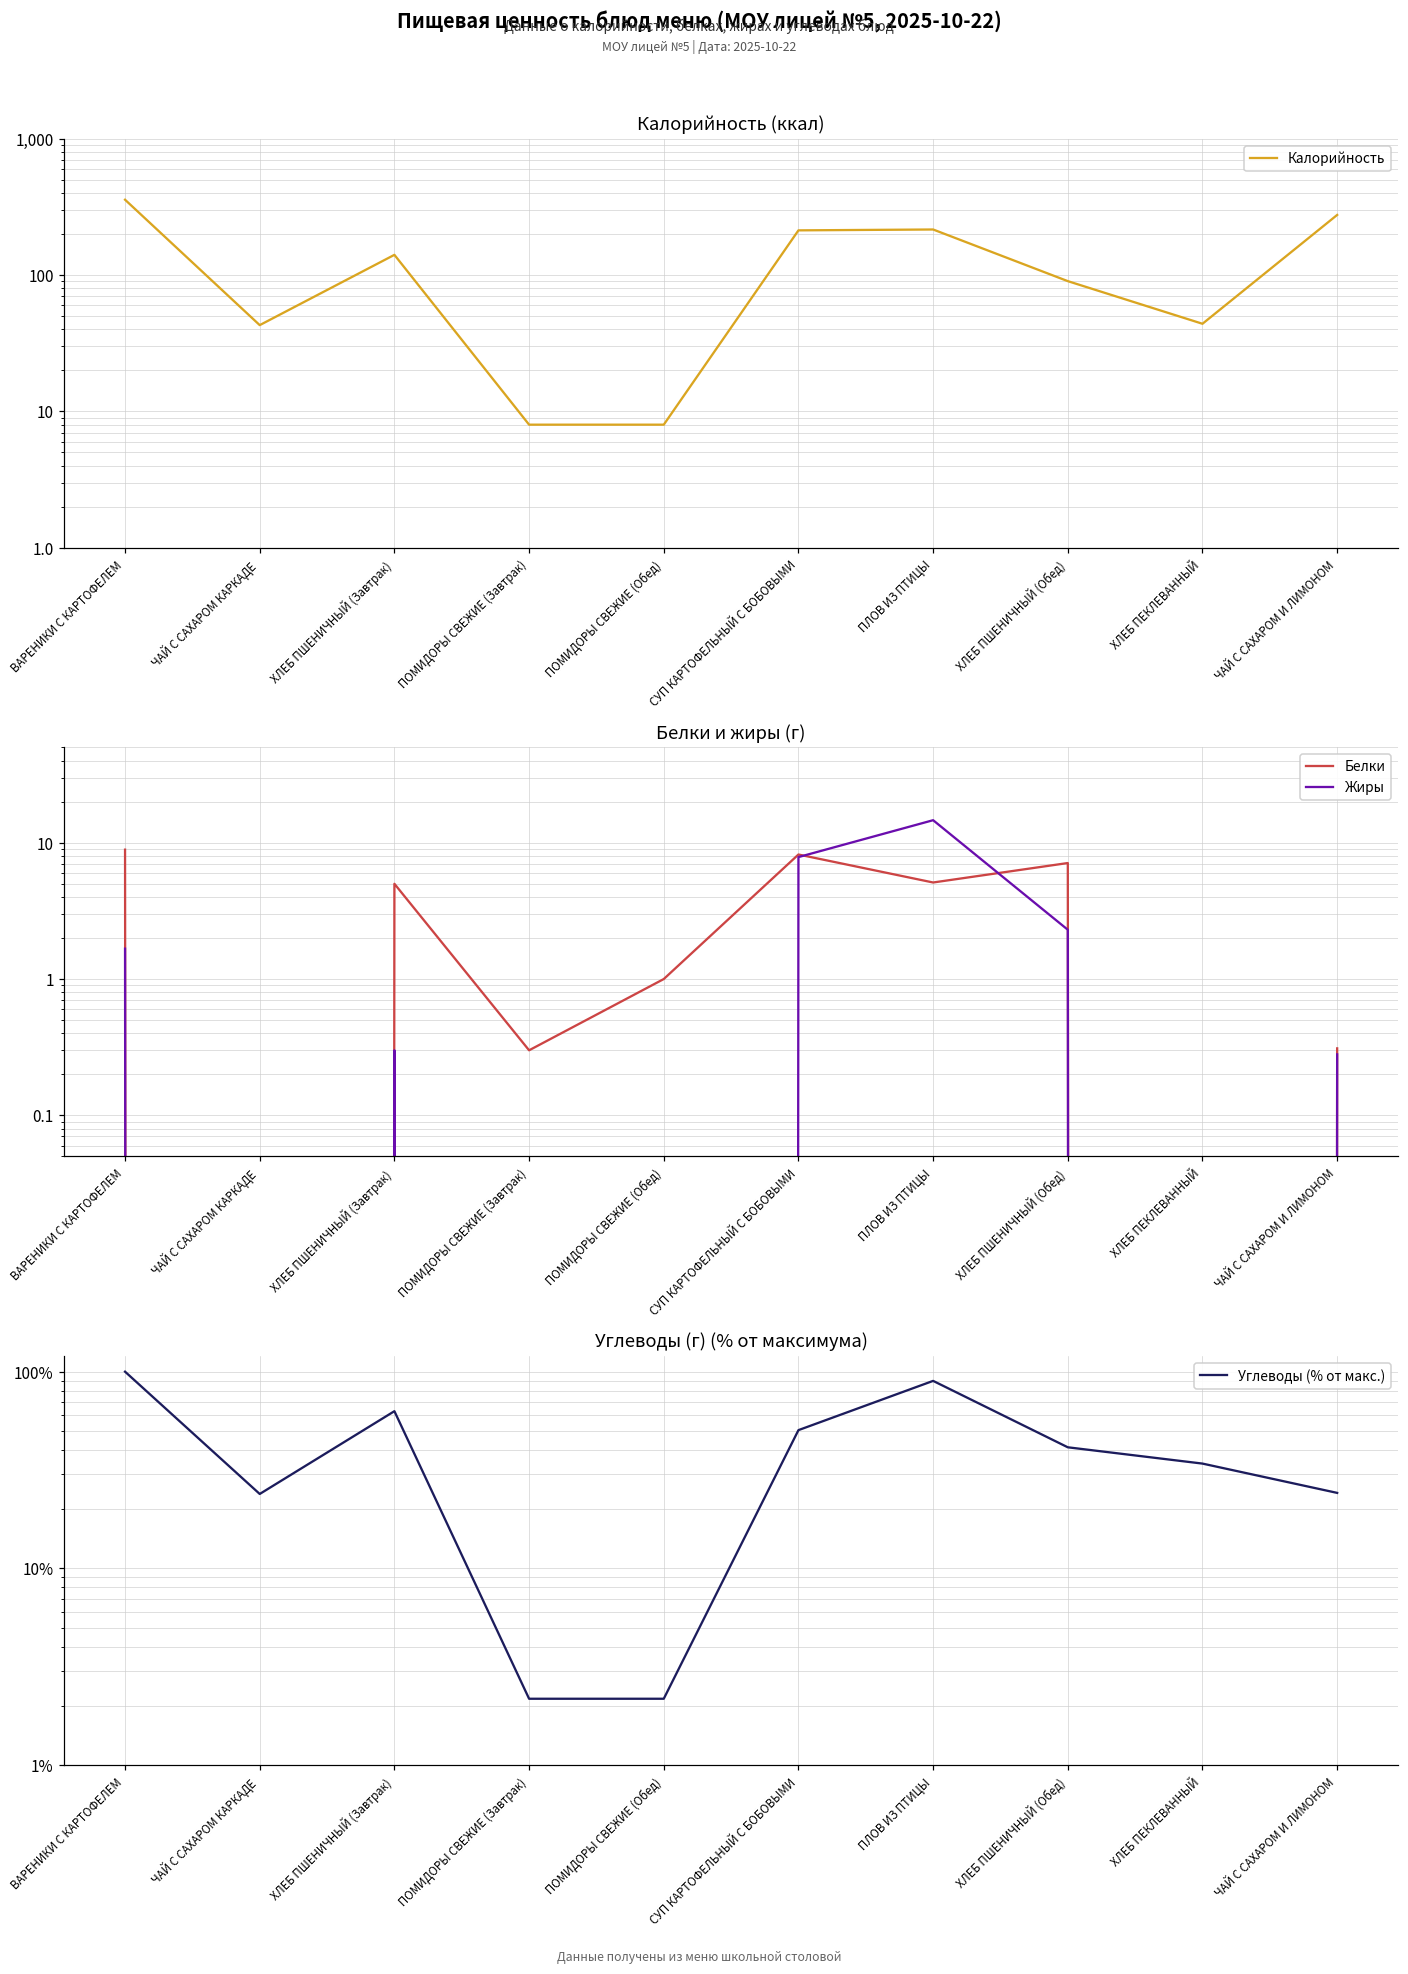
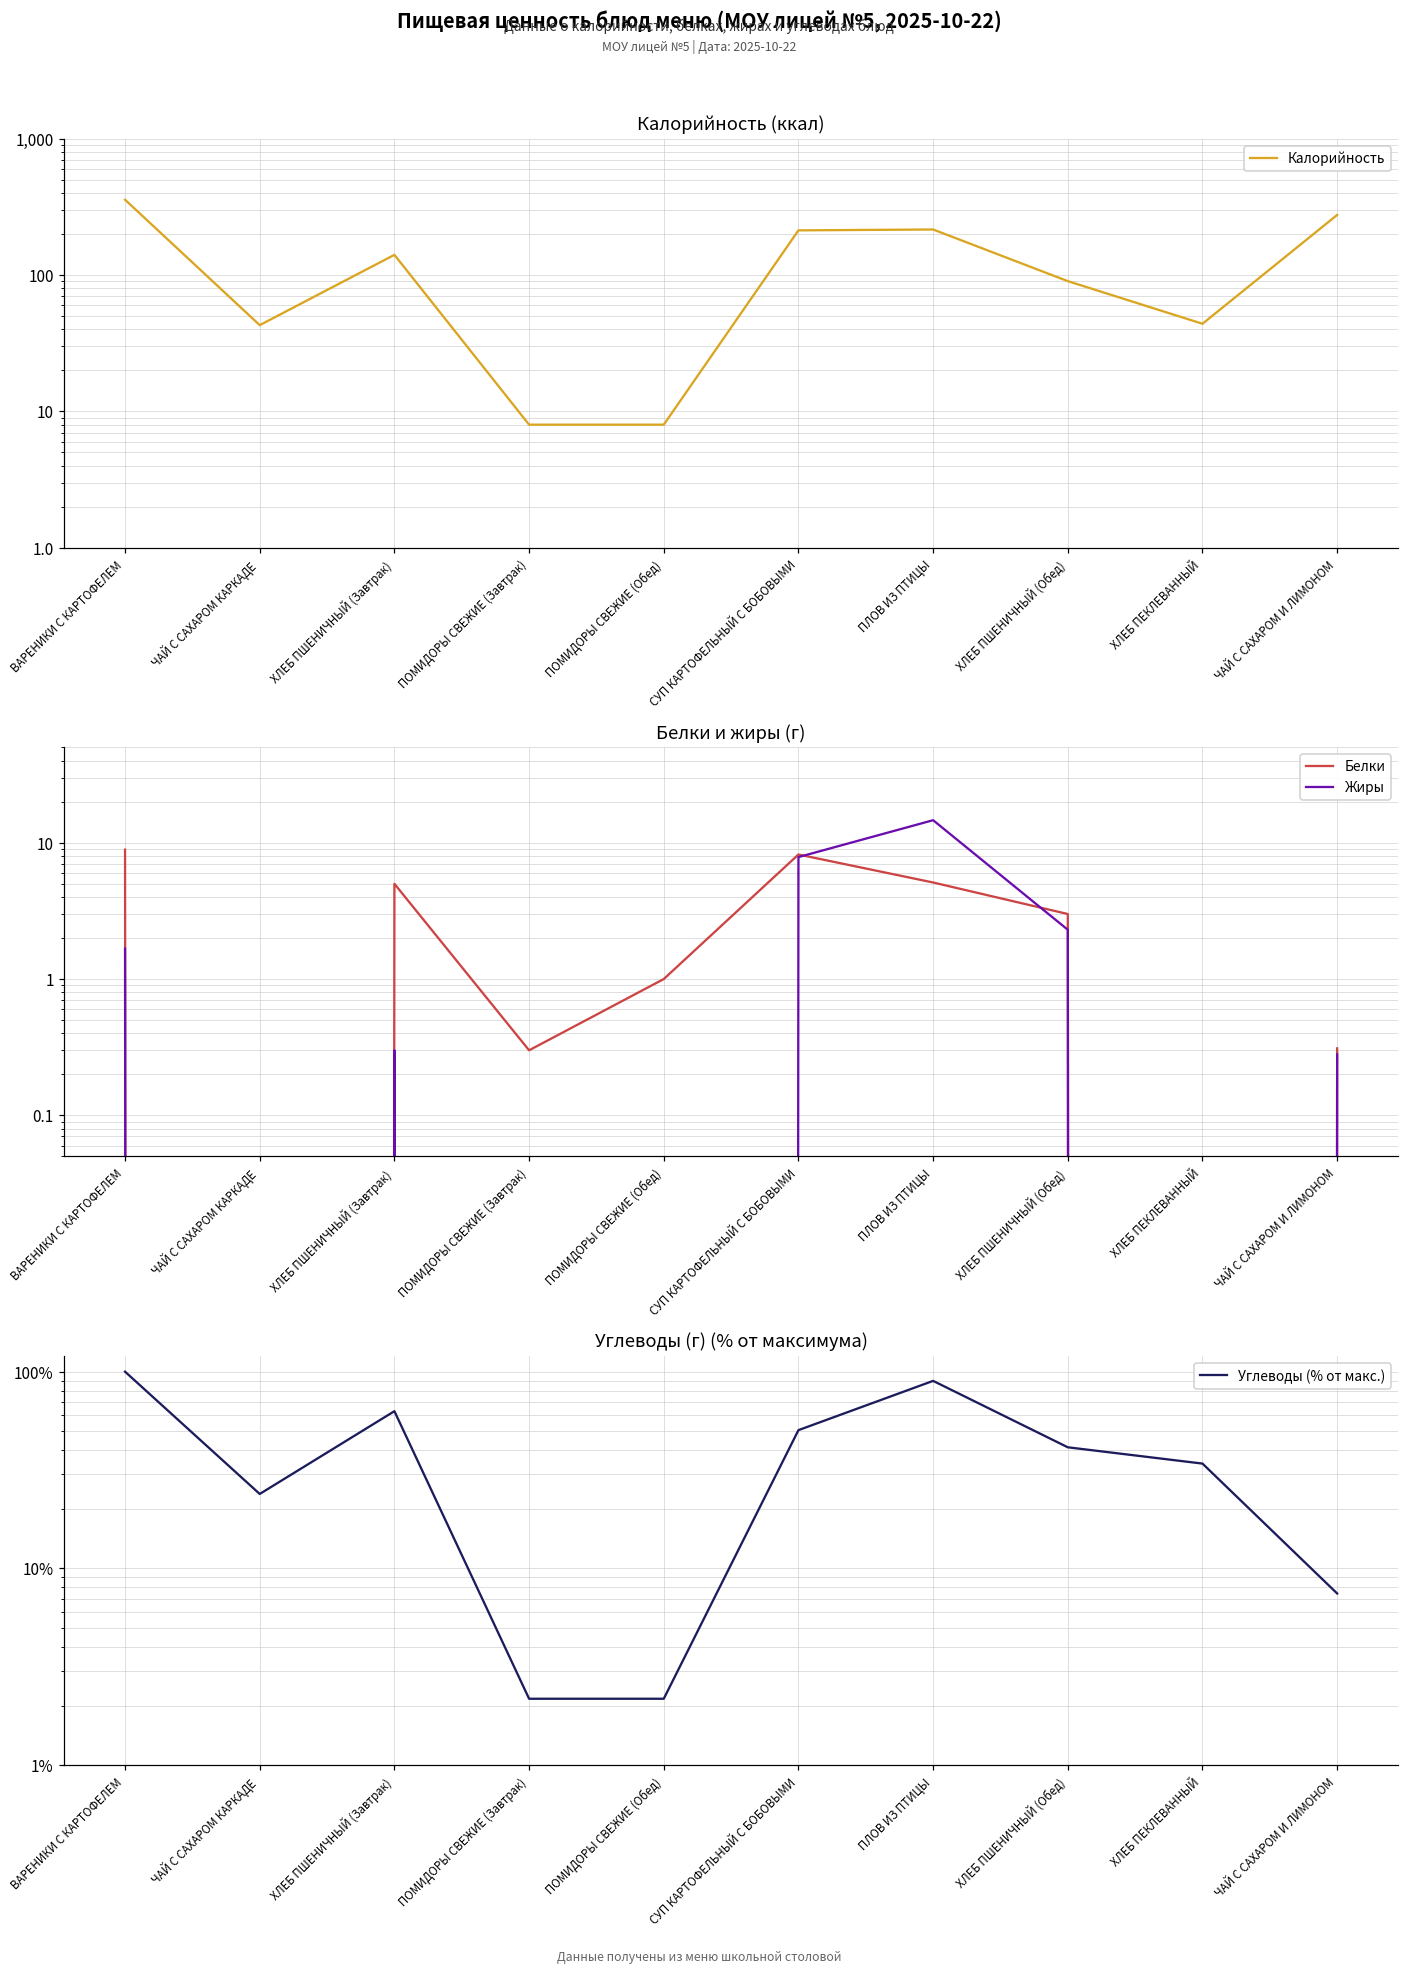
  {
    "Калорийность (ккал)": {
      "ВАРЕНИКИ С КАРТОФЕЛЕМ": "360",
      "ЧАЙ С САХАРОМ КАРКАДЕ": "43",
      "ХЛЕБ ПШЕНИЧНЫЙ (Завтрак)": "140",
      "ПОМИДОРЫ СВЕЖИЕ (Завтрак)": "8",
      "ПОМИДОРЫ СВЕЖИЕ (Обед)": "8",
      "СУП КАРТОФЕЛЬНЫЙ С БОБОВЫМИ": "210",
      "ПЛОВ ИЗ ПТИЦЫ": "220",
      "ХЛЕБ ПШЕНИЧНЫЙ (Обед)": "90",
      "ХЛЕБ ПЕКЛЕВАННЫЙ": "44",
      "ЧАЙ С САХАРОМ И ЛИМОНОМ": "280"
    },
    "Белки и жиры (г)": {
      "Белки": {
        "ВАРЕНИКИ С КАРТОФЕЛЕМ": "9",
        "ХЛЕБ ПШЕНИЧНЫЙ (Завтрак)": "5.0",
        "ПОМИДОРЫ СВЕЖИЕ (Завтрак)": "0.3",
        "ПОМИДОРЫ СВЕЖИЕ (Обед)": "1.0",
        "ПЛОВ ИЗ ПТИЦЫ": "5.1",
-       "ХЛЕБ ПШЕНИЧНЫЙ (Обед)": "7",
+       "ХЛЕБ ПШЕНИЧНЫЙ (Обед)": "3.0",
        "ЧАЙ С САХАРОМ И ЛИМОНОМ": "0.3"
      },
      "Жиры": {
        "ВАРЕНИКИ С КАРТОФЕЛЕМ": "1.7",
        "ХЛЕБ ПШЕНИЧНЫЙ (Завтрак)": "0.3",
        "ПЛОВ ИЗ ПТИЦЫ": "15",
        "ХЛЕБ ПШЕНИЧНЫЙ (Обед)": "2.3",
        "ЧАЙ С САХАРОМ И ЛИМОНОМ": "0.28"
      }
    },
    "Углеводы (г) (% от максимума)": {
      "ВАРЕНИКИ С КАРТОФЕЛЕМ": "100%",
      "ЧАЙ С САХАРОМ КАРКАДЕ": "24%",
      "ХЛЕБ ПШЕНИЧНЫЙ (Завтрак)": "63%",
      "ПОМИДОРЫ СВЕЖИЕ (Завтрак)": "2.2%",
      "ПОМИДОРЫ СВЕЖИЕ (Обед)": "2.2%",
      "СУП КАРТОФЕЛЬНЫЙ С БОБОВЫМИ": "50%",
      "ПЛОВ ИЗ ПТИЦЫ": "90%",
      "ХЛЕБ ПШЕНИЧНЫЙ (Обед)": "41%",
      "ХЛЕБ ПЕКЛЕВАННЫЙ": "34%",
-     "ЧАЙ С САХАРОМ И ЛИМОНОМ": "24%"
+     "ЧАЙ С САХАРОМ И ЛИМОНОМ": "7.4%"
    }
  }
